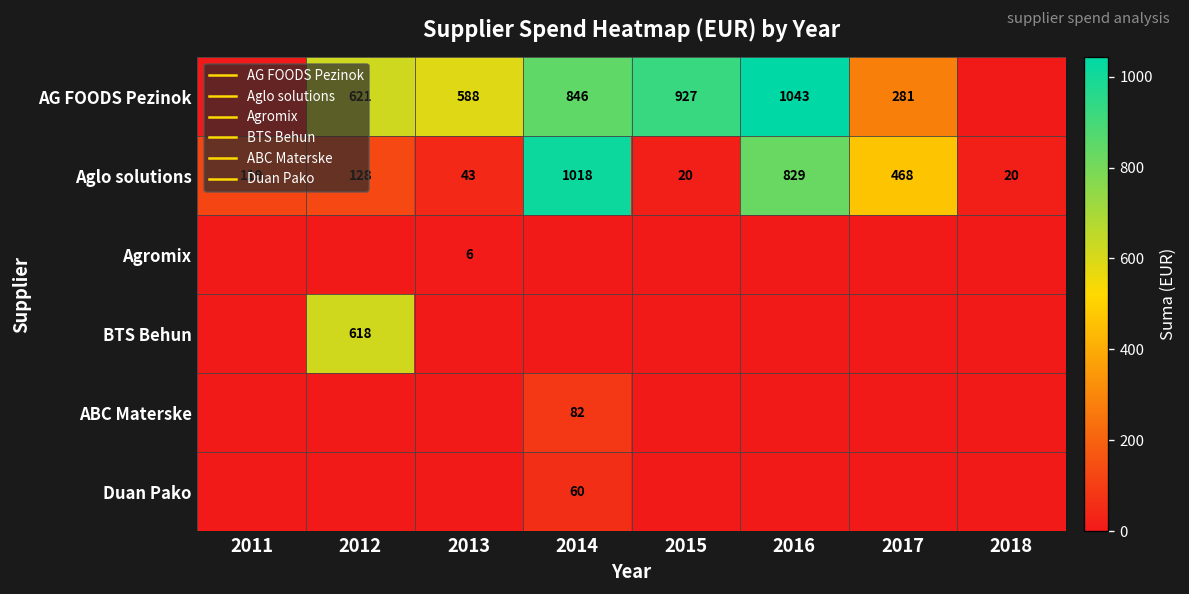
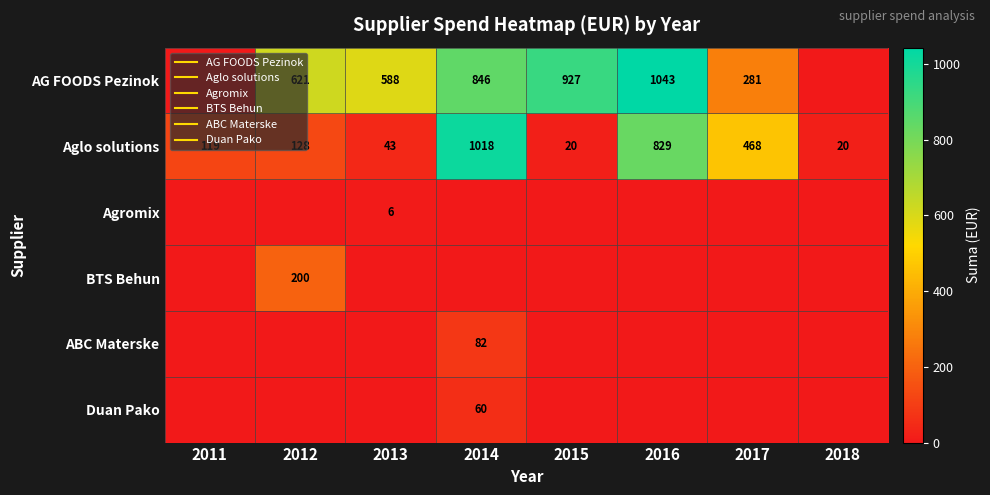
  {
    "AG FOODS Pezinok": {
      "2013": 588,
      "2014": 846,
      "2015": 927,
      "2016": 1043,
      "2017": 281
    },
    "Aglo solutions": {
      "2013": 43,
      "2014": 1018,
      "2015": 20,
      "2016": 829,
      "2017": 468,
      "2018": 20
    },
    "Agromix": {
      "2013": 6
    },
    "BTS Behun": {
-     "2012": 618
+     "2012": 200
    },
    "ABC Materske": {
      "2014": 82
    },
    "Duan Pako": {
      "2014": 60
    }
  }
